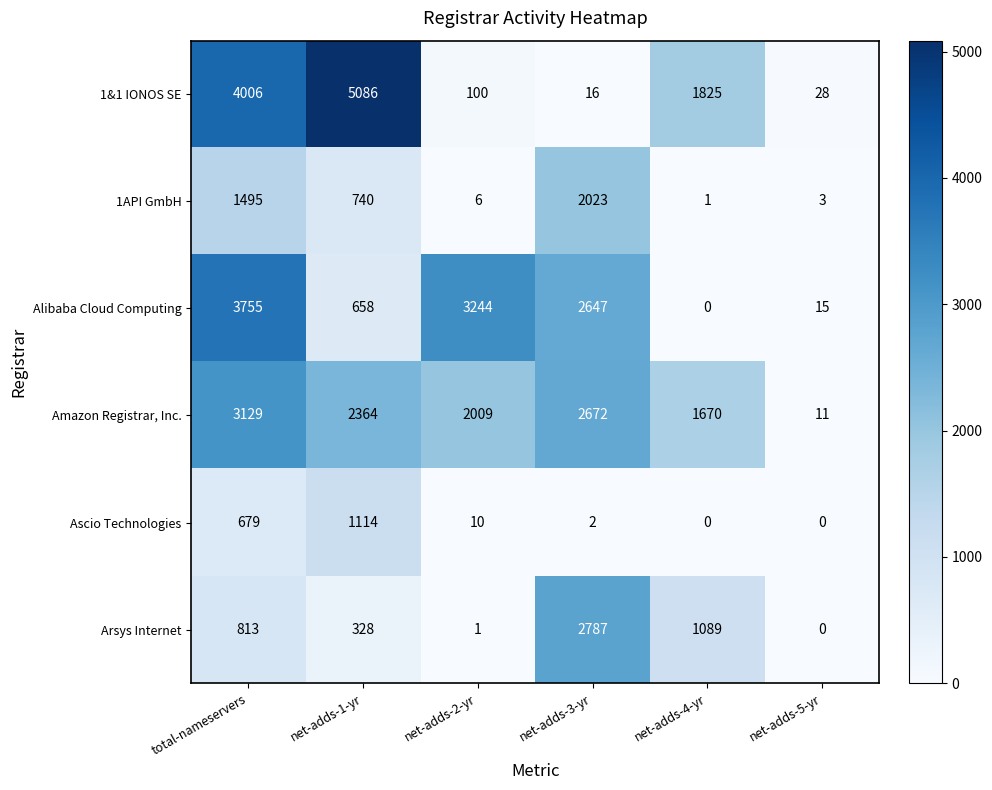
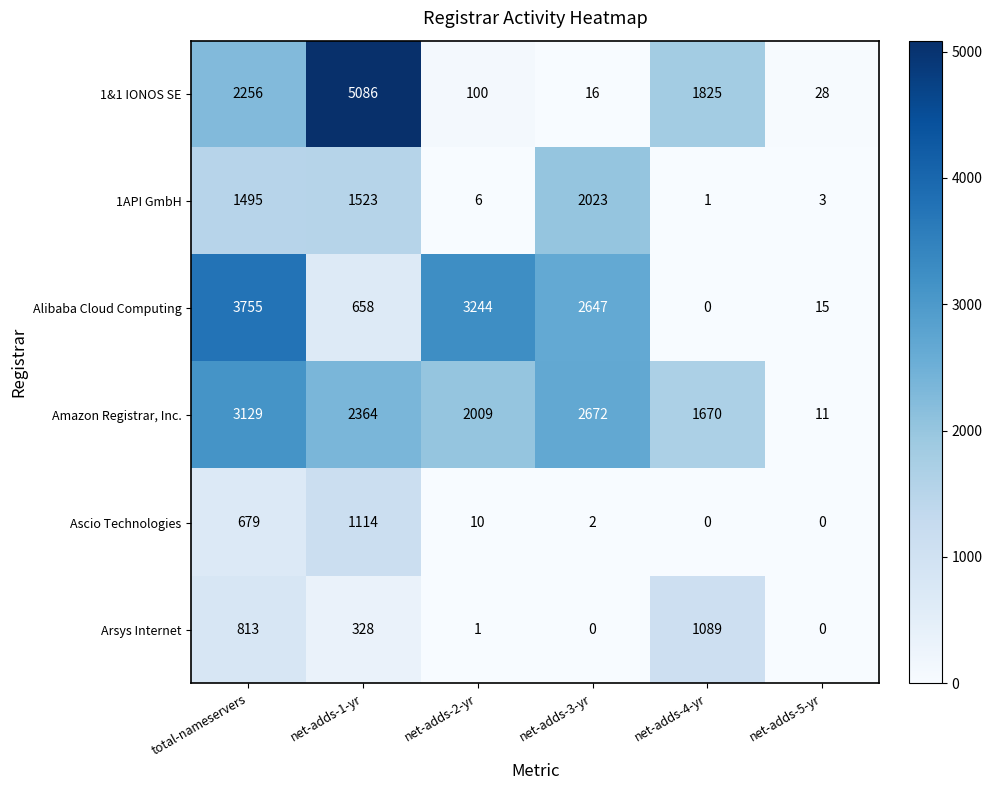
  {
    "1&1 IONOS SE": {
-     "total-nameservers": 4006,
+     "total-nameservers": 2256,
      "net-adds-1-yr": 5086,
      "net-adds-2-yr": 100,
      "net-adds-3-yr": 16,
      "net-adds-4-yr": 1825,
      "net-adds-5-yr": 28
    },
    "1API GmbH": {
      "total-nameservers": 1495,
-     "net-adds-1-yr": 740,
+     "net-adds-1-yr": 1523,
      "net-adds-2-yr": 6,
      "net-adds-3-yr": 2023,
      "net-adds-4-yr": 1,
      "net-adds-5-yr": 3
    },
    "Alibaba Cloud Computing": {
      "total-nameservers": 3755,
      "net-adds-1-yr": 658,
      "net-adds-2-yr": 3244,
      "net-adds-3-yr": 2647,
      "net-adds-4-yr": 0,
      "net-adds-5-yr": 15
    },
    "Amazon Registrar, Inc.": {
      "total-nameservers": 3129,
      "net-adds-1-yr": 2364,
      "net-adds-2-yr": 2009,
      "net-adds-3-yr": 2672,
      "net-adds-4-yr": 1670,
      "net-adds-5-yr": 11
    },
    "Ascio Technologies": {
      "total-nameservers": 679,
      "net-adds-1-yr": 1114,
      "net-adds-2-yr": 10,
      "net-adds-3-yr": 2,
      "net-adds-4-yr": 0,
      "net-adds-5-yr": 0
    },
    "Arsys Internet": {
      "total-nameservers": 813,
      "net-adds-1-yr": 328,
      "net-adds-2-yr": 1,
-     "net-adds-3-yr": 2787,
+     "net-adds-3-yr": 0,
      "net-adds-4-yr": 1089,
      "net-adds-5-yr": 0
    }
  }
